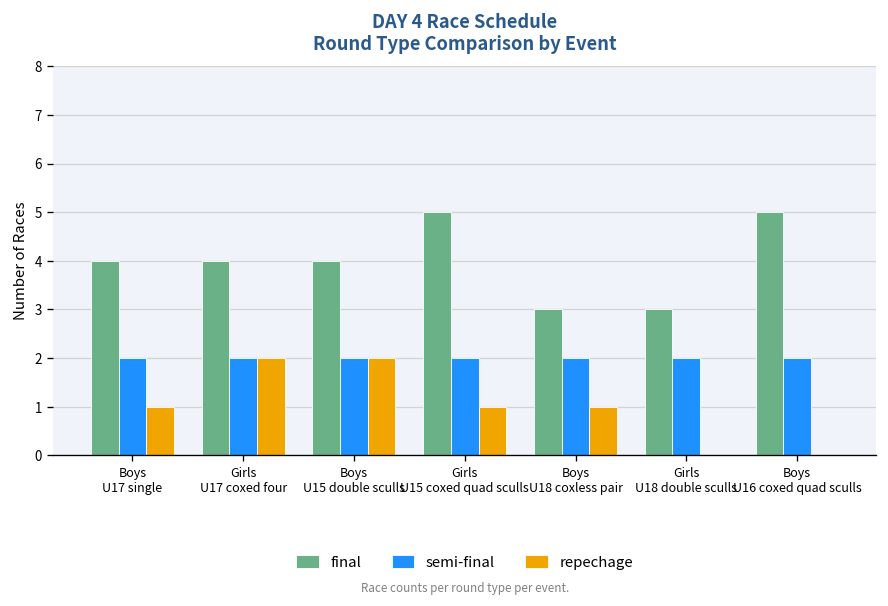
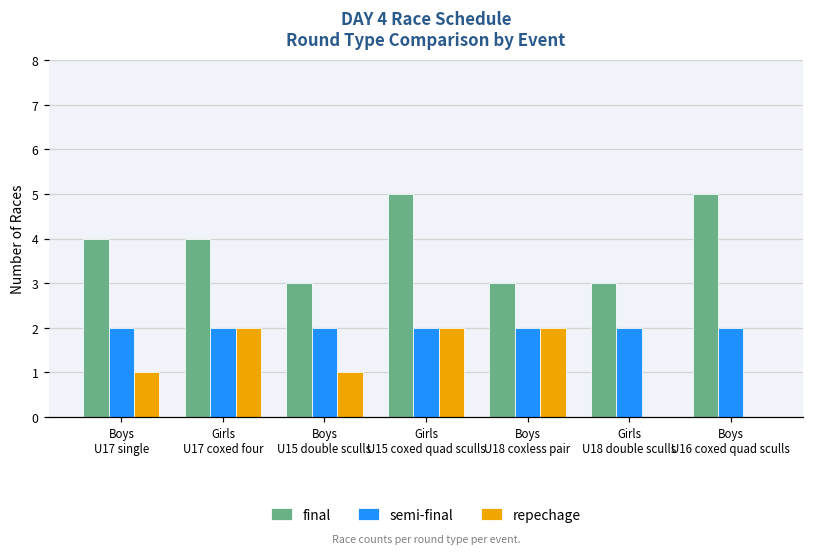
  {
    "final": {
      "Boys U17 single": 4,
      "Girls U17 coxed four": 4,
-     "Boys U15 double sculls": 4,
+     "Boys U15 double sculls": 3,
      "Girls U15 coxed quad sculls": 5,
      "Boys U18 coxless pair": 3,
      "Girls U18 double sculls": 3,
      "Boys U16 coxed quad sculls": 5
    },
    "semi-final": {
      "Boys U17 single": 2,
      "Girls U17 coxed four": 2,
      "Boys U15 double sculls": 2,
      "Girls U15 coxed quad sculls": 2,
      "Boys U18 coxless pair": 2,
      "Girls U18 double sculls": 2,
      "Boys U16 coxed quad sculls": 2
    },
    "repechage": {
      "Boys U17 single": 1,
      "Girls U17 coxed four": 2,
-     "Boys U15 double sculls": 2,
-     "Girls U15 coxed quad sculls": 1,
-     "Boys U18 coxless pair": 1,
+     "Boys U15 double sculls": 1,
+     "Girls U15 coxed quad sculls": 2,
+     "Boys U18 coxless pair": 2,
      "Girls U18 double sculls": 0,
      "Boys U16 coxed quad sculls": 0
    }
  }
